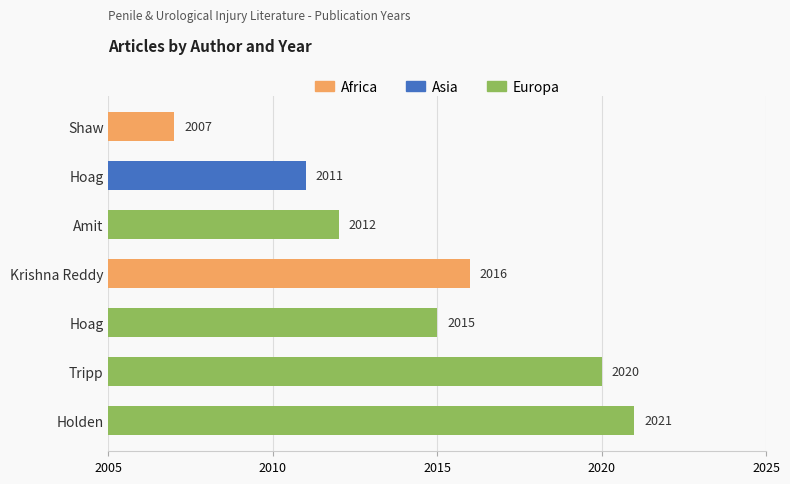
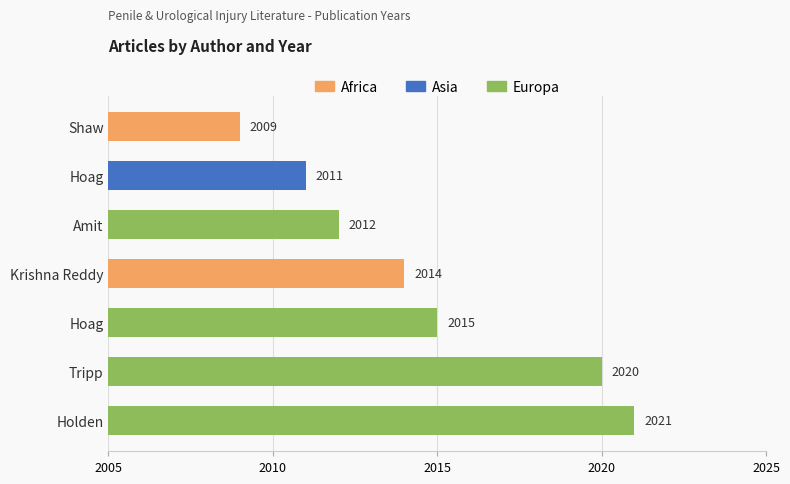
  {
-   "Shaw": 2007,
+   "Shaw": 2009,
    "Amit": 2012,
-   "Krishna Reddy": 2016,
+   "Krishna Reddy": 2014,
    "Tripp": 2020,
    "Holden": 2021
  }
